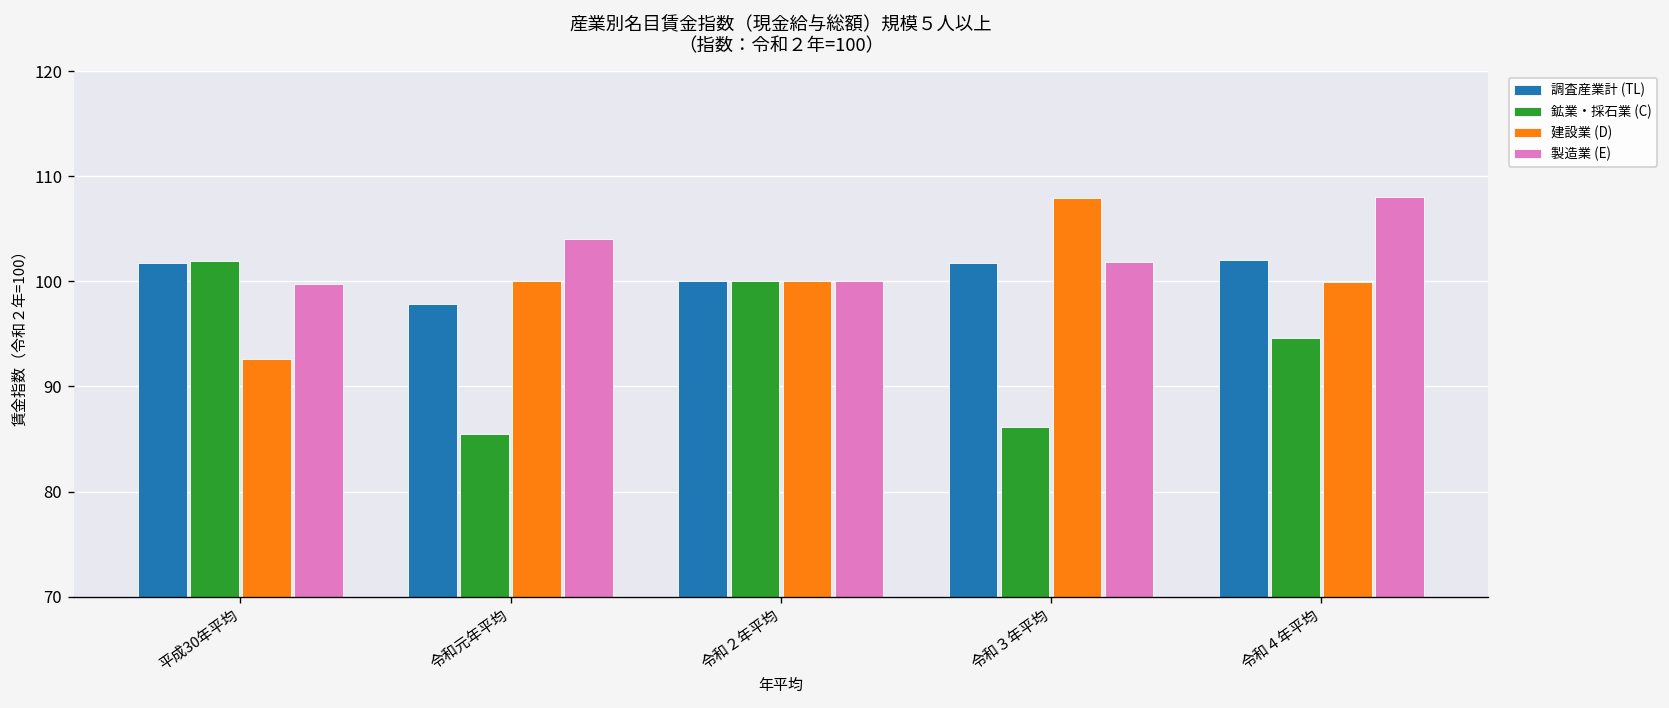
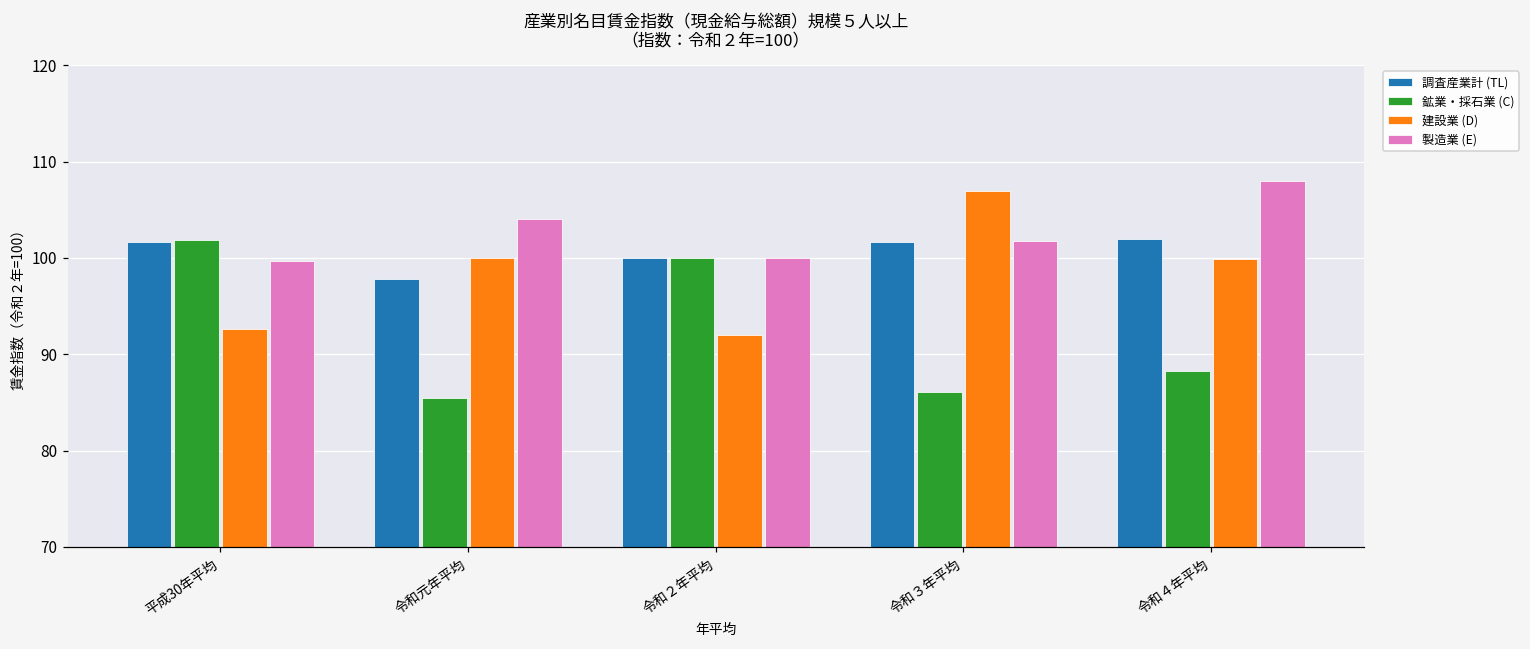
  {
    "調査産業計 (TL)": {
      "平成30年平均": 102,
      "令和元年平均": 98,
      "令和２年平均": 100,
      "令和３年平均": 102,
      "令和４年平均": 102
    },
    "鉱業・採石業 (C)": {
      "平成30年平均": 102,
      "令和元年平均": 86,
      "令和２年平均": 100,
      "令和３年平均": 86,
-     "令和４年平均": 95
+     "令和４年平均": 88
    },
    "建設業 (D)": {
      "平成30年平均": 93,
      "令和元年平均": 100,
-     "令和２年平均": 100,
-     "令和３年平均": 108,
+     "令和２年平均": 92,
+     "令和３年平均": 107,
      "令和４年平均": 100
    },
    "製造業 (E)": {
      "平成30年平均": 100,
      "令和元年平均": 104,
      "令和２年平均": 100,
      "令和３年平均": 102,
      "令和４年平均": 108
    }
  }
